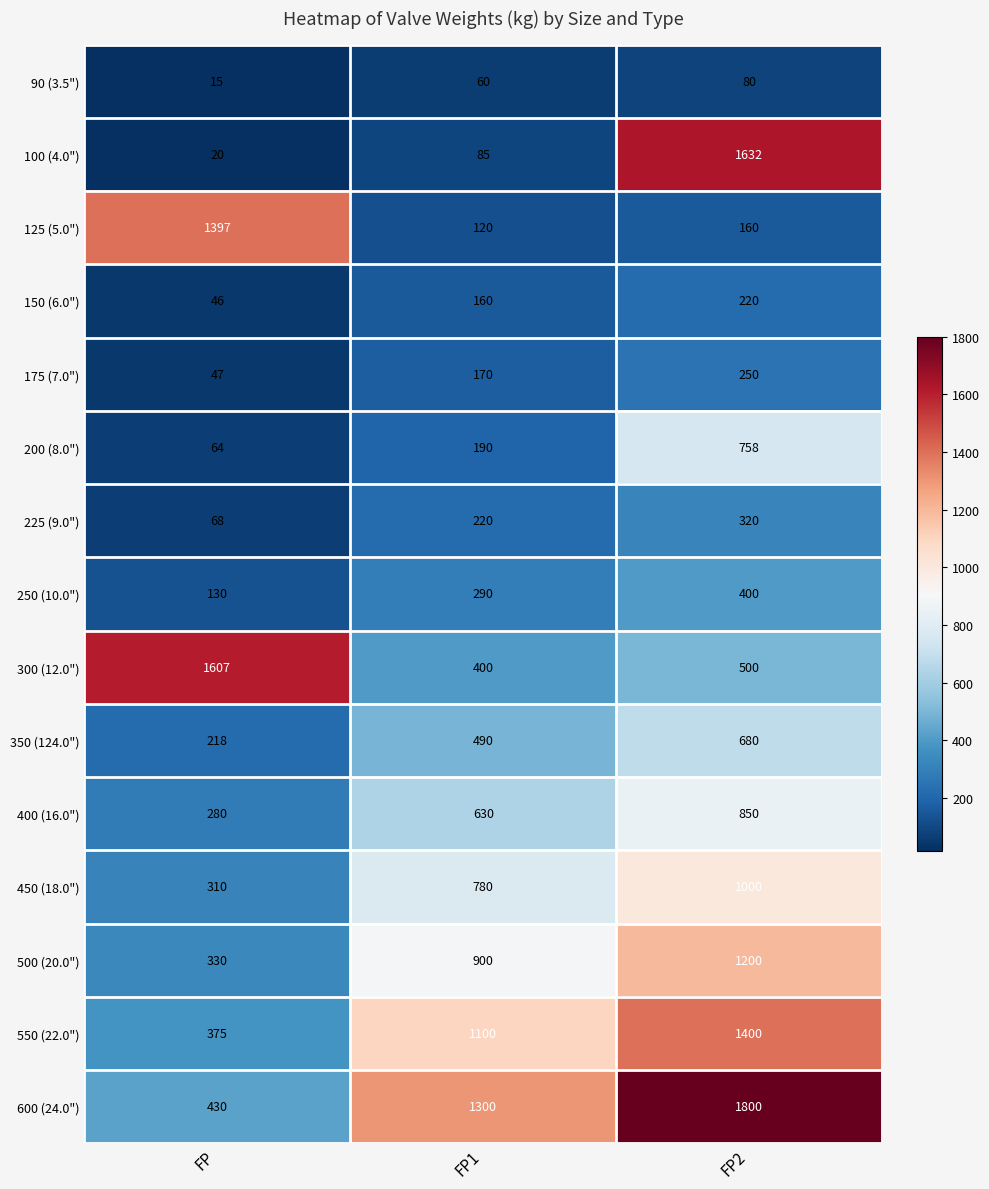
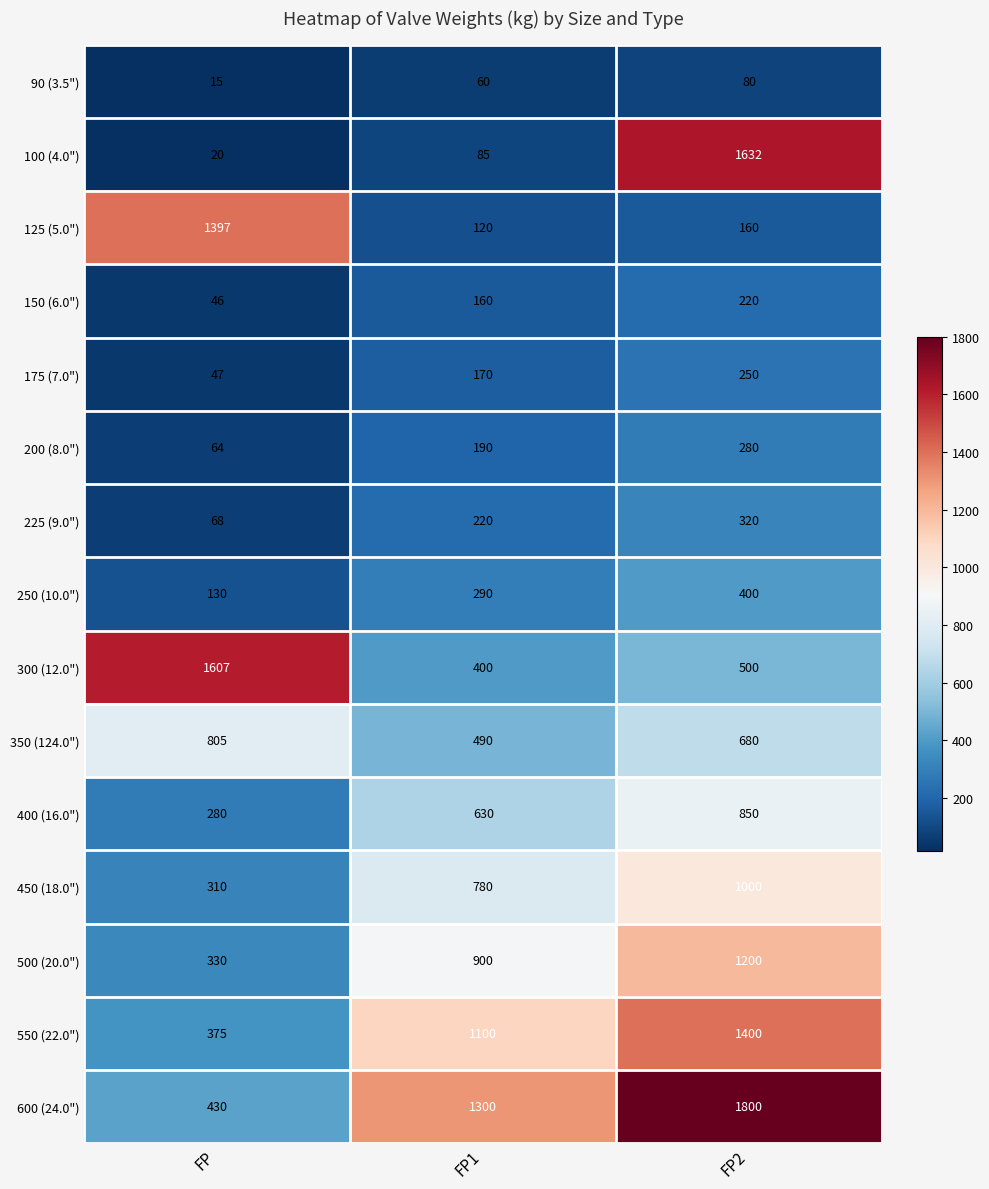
  {
    "90 (3.5\")": {
      "FP": 15,
      "FP1": 60,
      "FP2": 80
    },
    "100 (4.0\")": {
      "FP": 20,
      "FP1": 85,
      "FP2": 1632
    },
    "125 (5.0\")": {
      "FP": 1397,
      "FP1": 120,
      "FP2": 160
    },
    "150 (6.0\")": {
      "FP": 46,
      "FP1": 160,
      "FP2": 220
    },
    "175 (7.0\")": {
      "FP": 47,
      "FP1": 170,
      "FP2": 250
    },
    "200 (8.0\")": {
      "FP": 64,
      "FP1": 190,
-     "FP2": 758
+     "FP2": 280
    },
    "225 (9.0\")": {
      "FP": 68,
      "FP1": 220,
      "FP2": 320
    },
    "250 (10.0\")": {
      "FP": 130,
      "FP1": 290,
      "FP2": 400
    },
    "300 (12.0\")": {
      "FP": 1607,
      "FP1": 400,
      "FP2": 500
    },
    "350 (124.0\")": {
-     "FP": 218,
+     "FP": 805,
      "FP1": 490,
      "FP2": 680
    },
    "400 (16.0\")": {
      "FP": 280,
      "FP1": 630,
      "FP2": 850
    },
    "450 (18.0\")": {
      "FP": 310,
      "FP1": 780
    },
    "500 (20.0\")": {
      "FP": 330,
      "FP1": 900,
      "FP2": 1200
    },
    "550 (22.0\")": {
      "FP": 375,
      "FP1": 1100,
      "FP2": 1400
    },
    "600 (24.0\")": {
      "FP": 430,
      "FP1": 1300,
      "FP2": 1800
    }
  }
